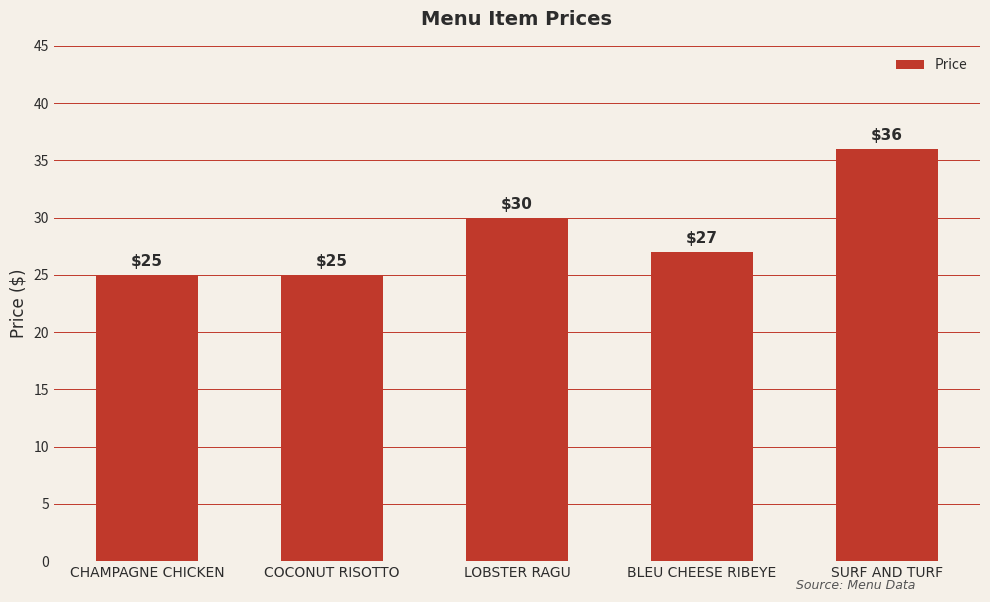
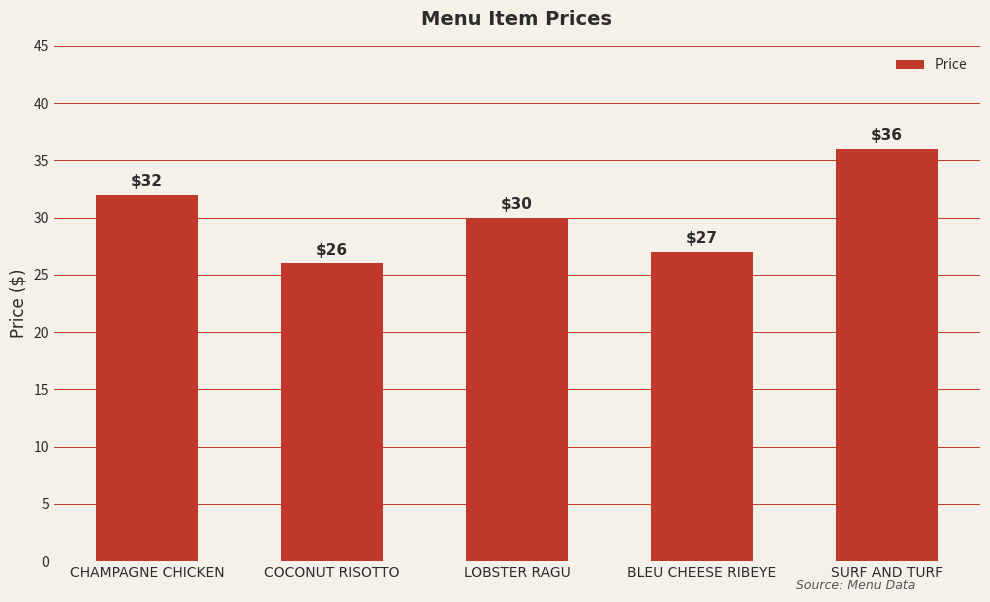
  {
-   "CHAMPAGNE CHICKEN": "$25",
-   "COCONUT RISOTTO": "$25",
+   "CHAMPAGNE CHICKEN": "$32",
+   "COCONUT RISOTTO": "$26",
    "LOBSTER RAGU": "$30",
    "BLEU CHEESE RIBEYE": "$27",
    "SURF AND TURF": "$36"
  }
